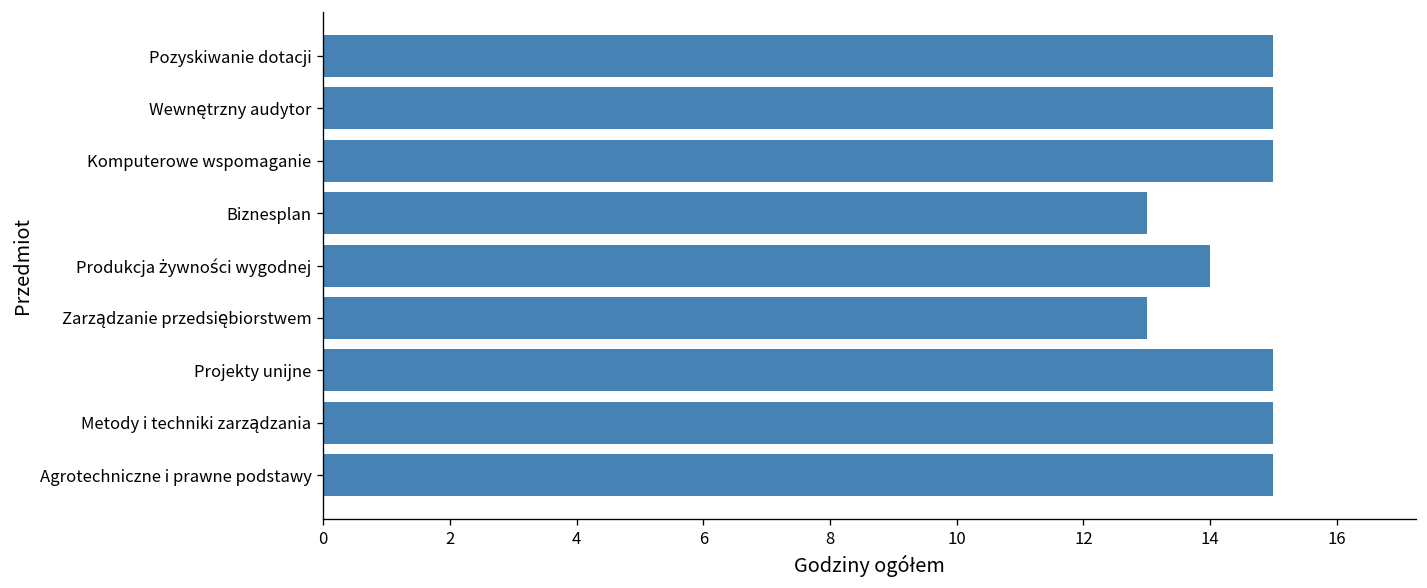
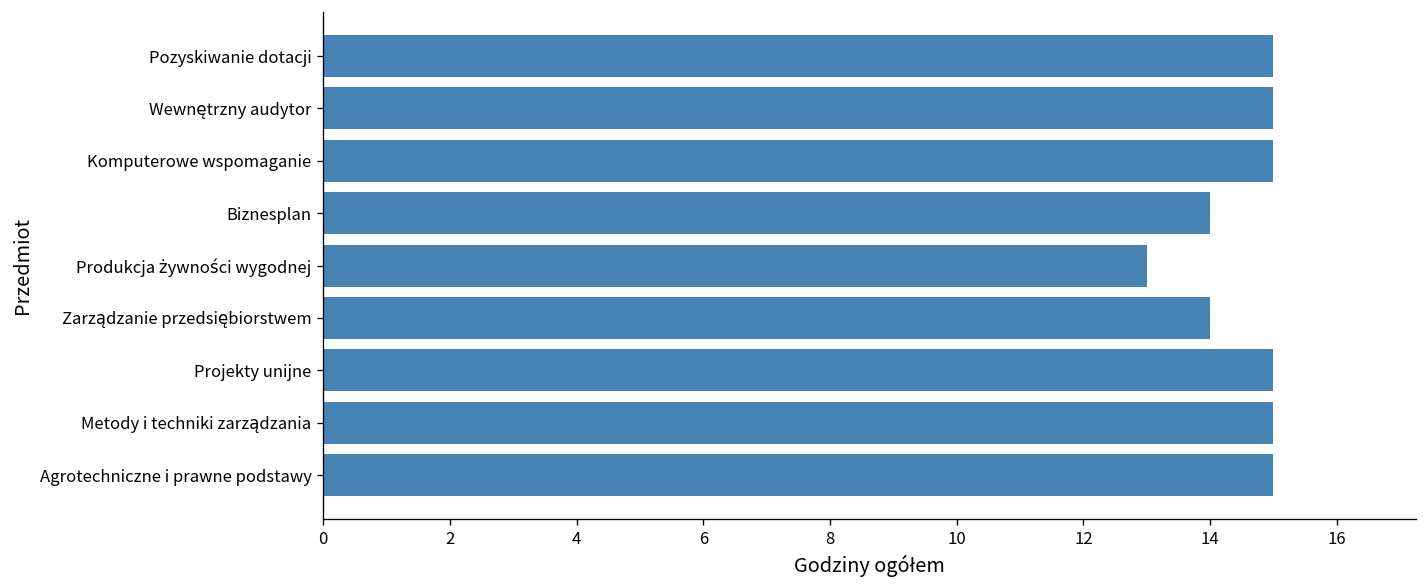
  {
    "Pozyskiwanie dotacji": 15,
    "Wewnętrzny audytor": 15,
    "Komputerowe wspomaganie": 15,
-   "Biznesplan": 13,
-   "Produkcja żywności wygodnej": 14,
-   "Zarządzanie przedsiębiorstwem": 13,
+   "Biznesplan": 14,
+   "Produkcja żywności wygodnej": 13,
+   "Zarządzanie przedsiębiorstwem": 14,
    "Projekty unijne": 15,
    "Metody i techniki zarządzania": 15,
    "Agrotechniczne i prawne podstawy": 15
  }
